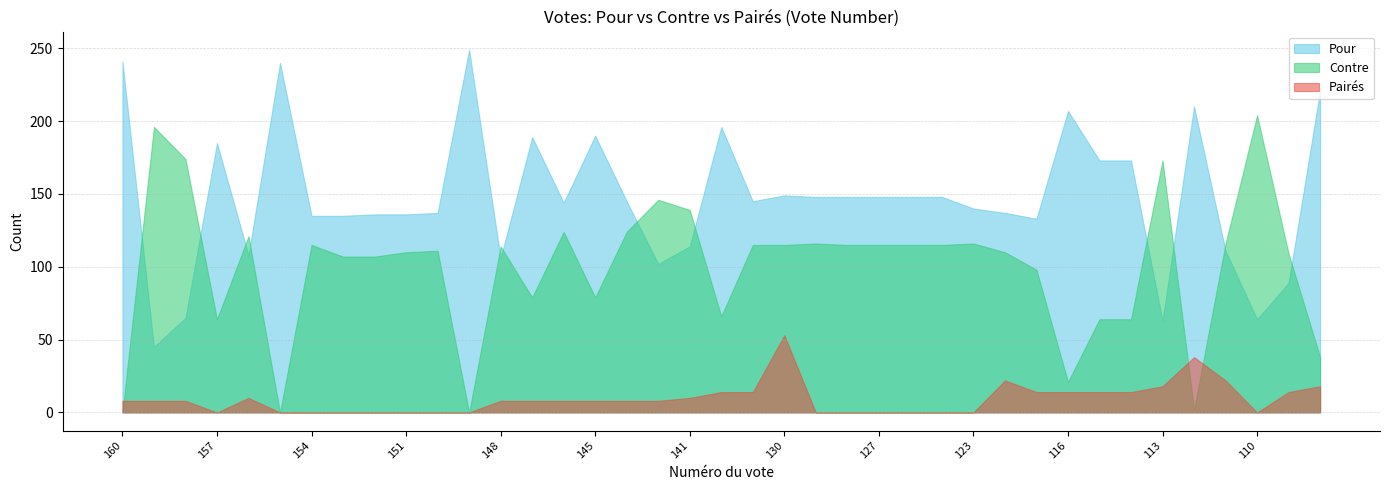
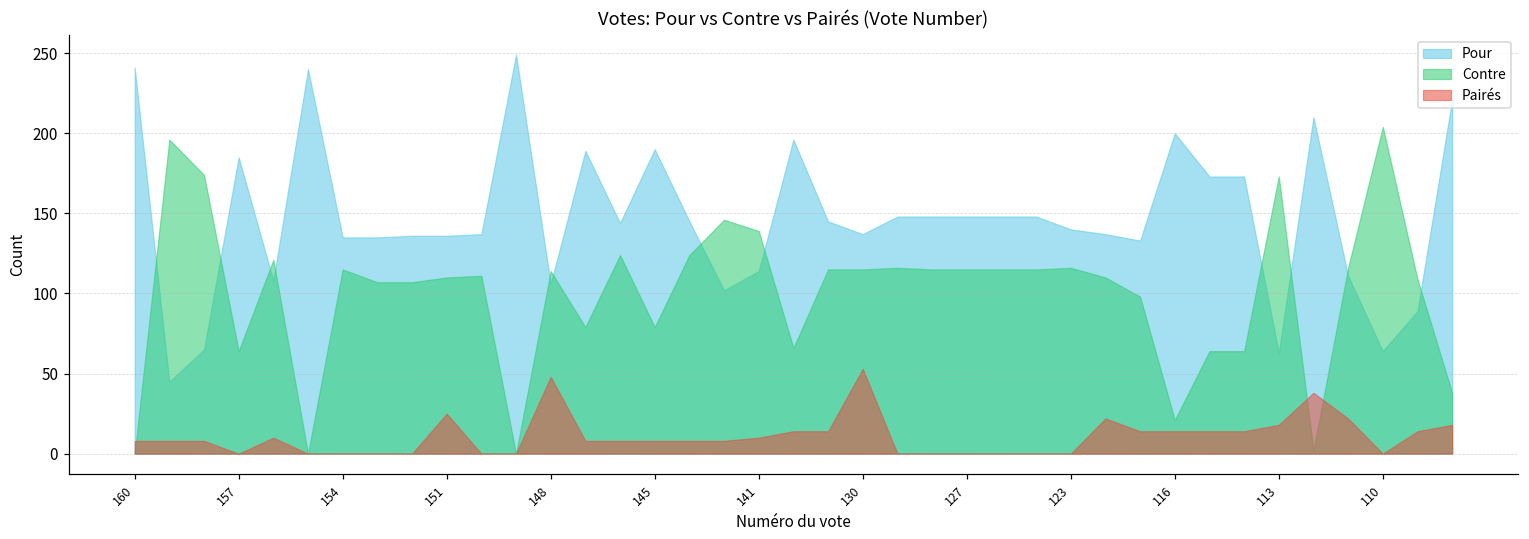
  {
    "Pour": {
      "160": 241,
      "157": 185,
      "154": 135,
      "151": 136,
      "148": 106,
      "145": 190,
      "141": 114,
-     "130": 149,
+     "130": 137,
      "127": 148,
      "123": 140,
-     "116": 207,
+     "116": 200,
      "113": 63,
      "110": 64
    },
    "Contre": {
      "160": 0,
      "157": 64,
      "154": 115,
      "151": 110,
      "148": 114,
      "145": 79,
      "141": 139,
      "130": 115,
      "127": 115,
      "123": 116,
      "116": 21,
      "113": 173,
      "110": 204
    },
    "Pairés": {
      "160": 8,
      "157": 0,
      "154": 0,
-     "151": 0,
-     "148": 8,
+     "151": 25,
+     "148": 48,
      "145": 8,
      "141": 10,
      "130": 53,
      "127": 0,
      "123": 0,
      "116": 14,
      "113": 18,
      "110": 0
    }
  }
